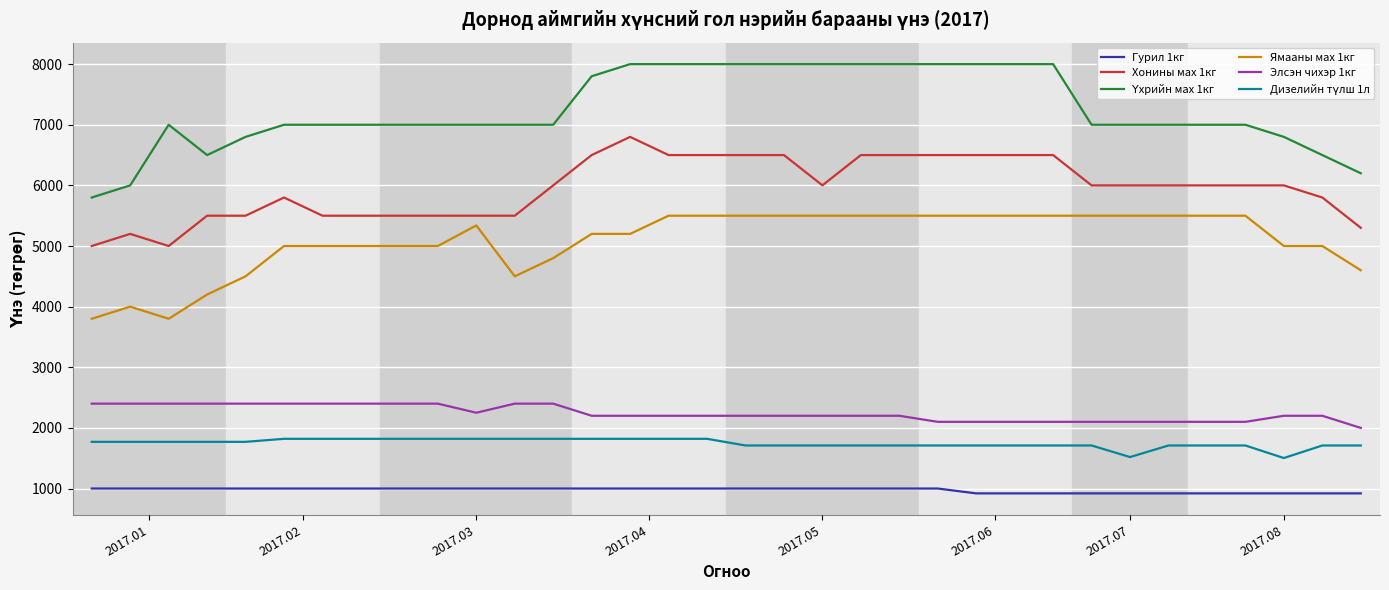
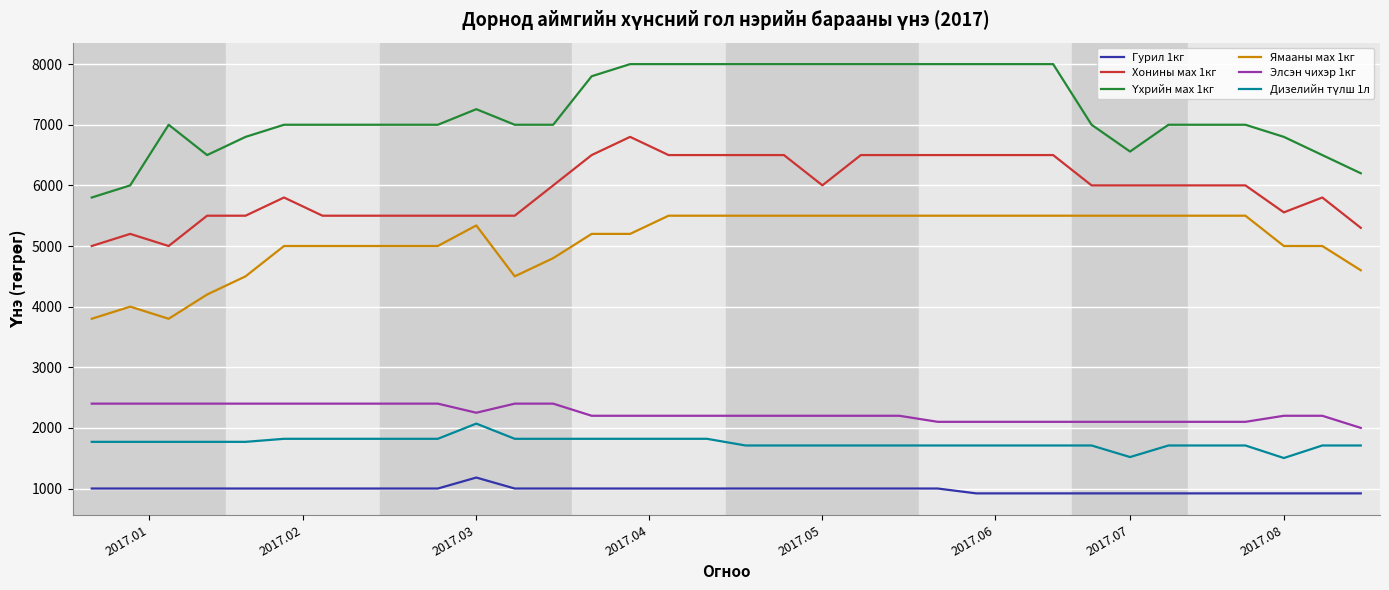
  {
    "Гурил 1кг": {
-     "2017.03": 1000,
+     "2017.03": 1200,
      "2017.05": 1000,
      "2017.07": 900,
      "2017.08": 900
    },
    "Хонины мах 1кг": {
      "2017.03": 5500,
      "2017.05": 6000,
      "2017.07": 6000,
-     "2017.08": 6000
+     "2017.08": 5600
    },
    "Үхрийн мах 1кг": {
-     "2017.03": 7000,
+     "2017.03": 7300,
      "2017.05": 8000,
-     "2017.07": 7000,
+     "2017.07": 6600,
      "2017.08": 6800
    },
    "Ямааны мах 1кг": {
      "2017.03": 5300,
      "2017.05": 5500,
      "2017.07": 5500,
      "2017.08": 5000
    },
    "Элсэн чихэр 1кг": {
      "2017.03": 2300,
      "2017.05": 2200,
      "2017.07": 2100,
      "2017.08": 2200
    },
    "Дизелийн түлш 1л": {
-     "2017.03": 1800,
+     "2017.03": 2100,
      "2017.05": 1700,
      "2017.07": 1500,
      "2017.08": 1500
    }
  }
